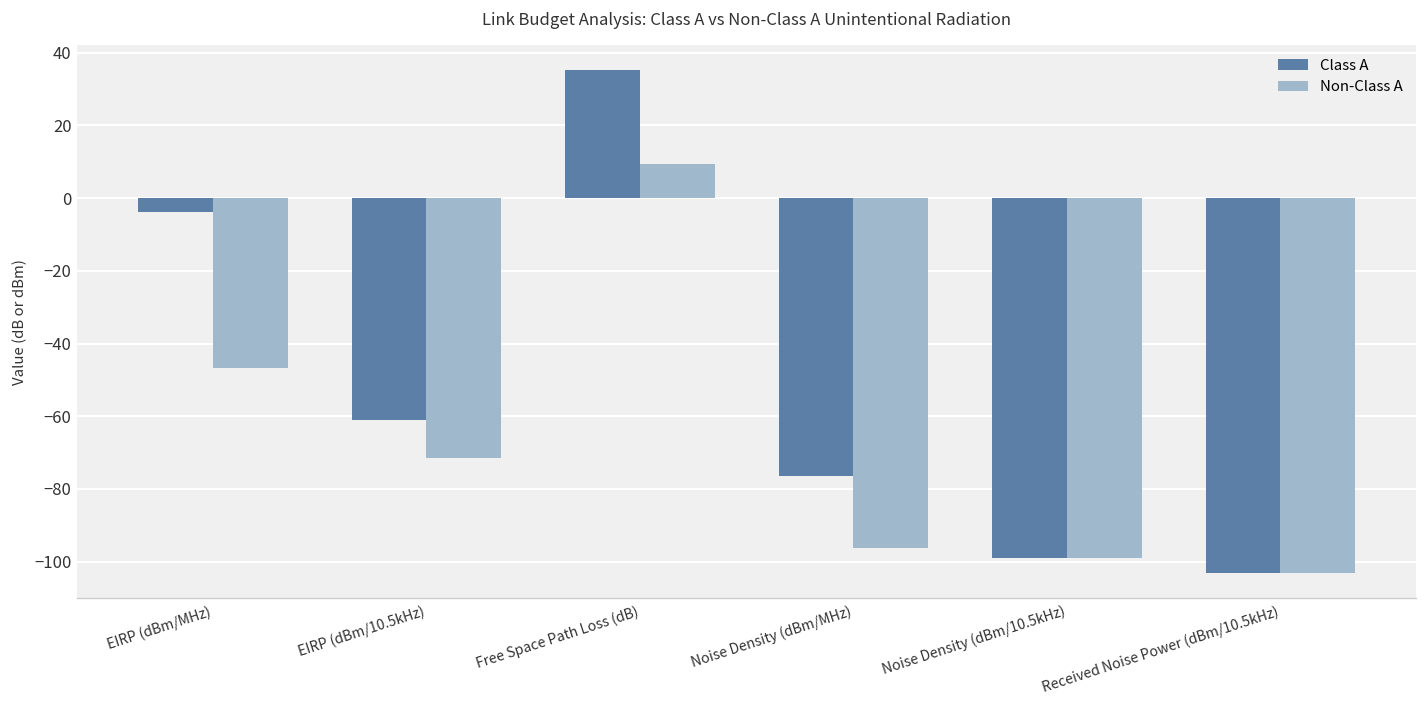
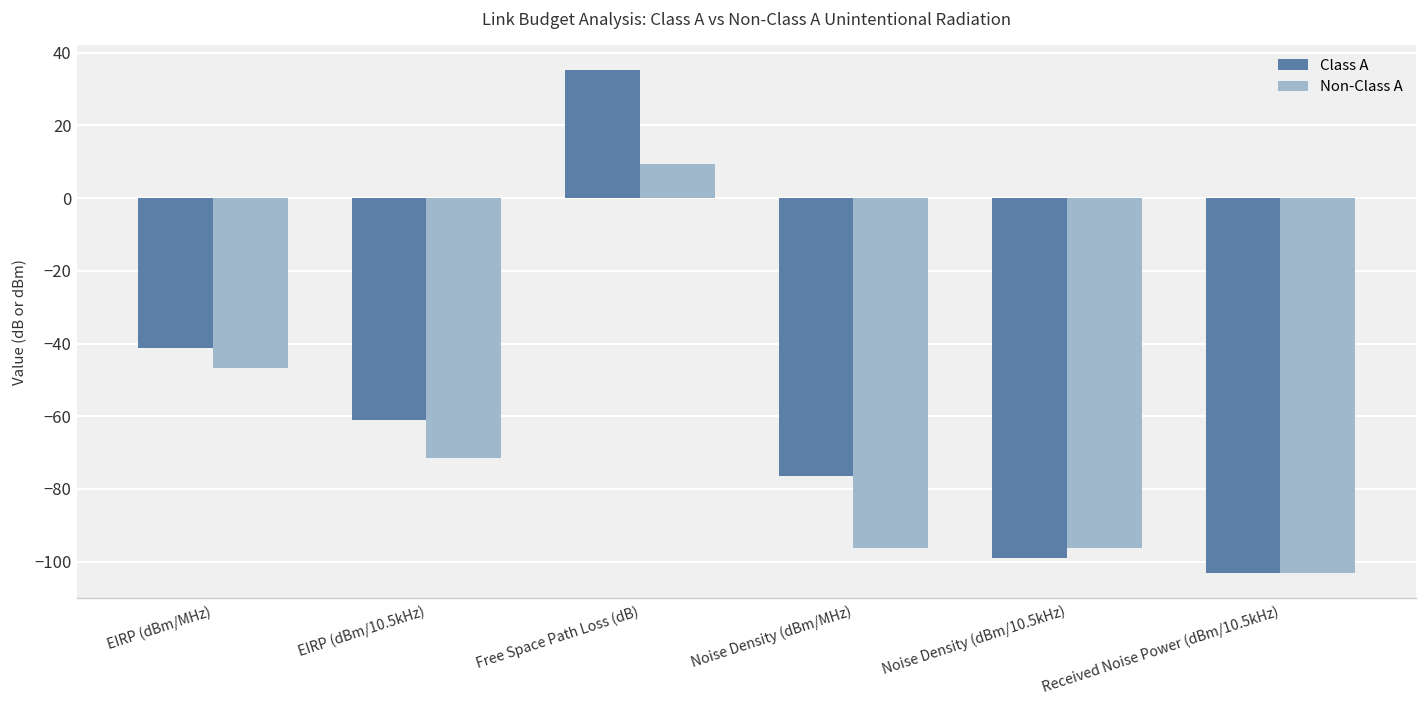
  {
    "Class A": {
-     "EIRP (dBm/MHz)": -4,
+     "EIRP (dBm/MHz)": -41,
      "EIRP (dBm/10.5kHz)": -61,
      "Free Space Path Loss (dB)": 35,
      "Noise Density (dBm/MHz)": -76,
      "Noise Density (dBm/10.5kHz)": -99,
      "Received Noise Power (dBm/10.5kHz)": -103
    },
    "Non-Class A": {
      "EIRP (dBm/MHz)": -47,
      "EIRP (dBm/10.5kHz)": -71,
      "Free Space Path Loss (dB)": 9,
      "Noise Density (dBm/MHz)": -96,
-     "Noise Density (dBm/10.5kHz)": -99,
+     "Noise Density (dBm/10.5kHz)": -96,
      "Received Noise Power (dBm/10.5kHz)": -103
    }
  }
